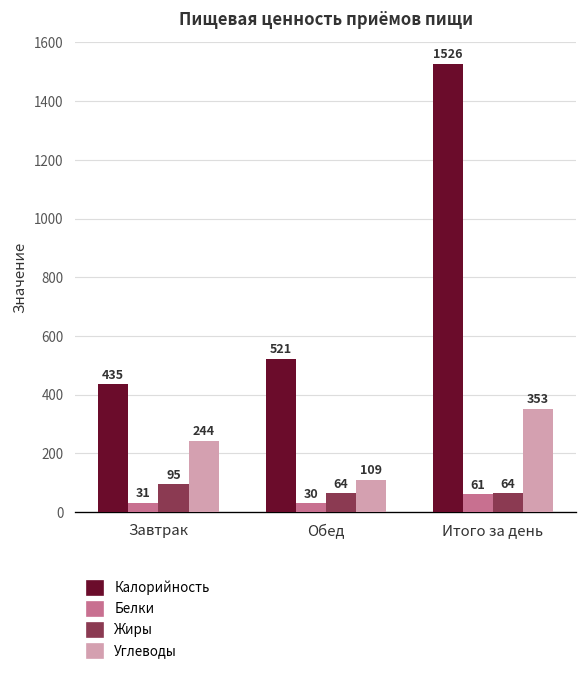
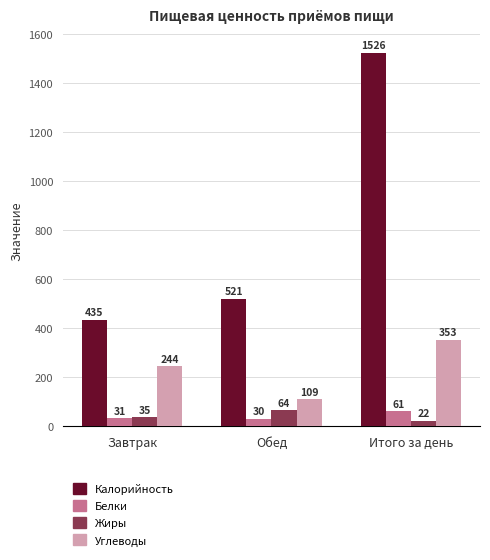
  {
    "Калорийность": {
      "Завтрак": 435,
      "Обед": 521,
      "Итого за день": 1526
    },
    "Жиры": {
-     "Завтрак": 95,
+     "Завтрак": 35,
      "Обед": 64,
-     "Итого за день": 64
+     "Итого за день": 22
    }
  }
